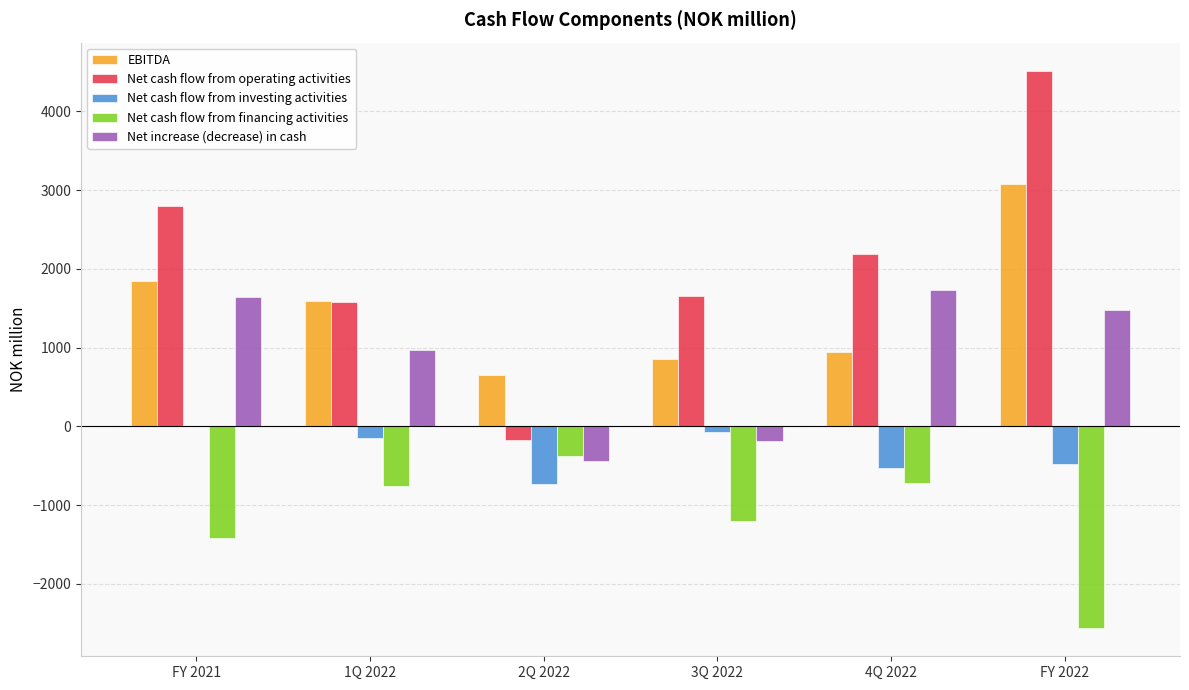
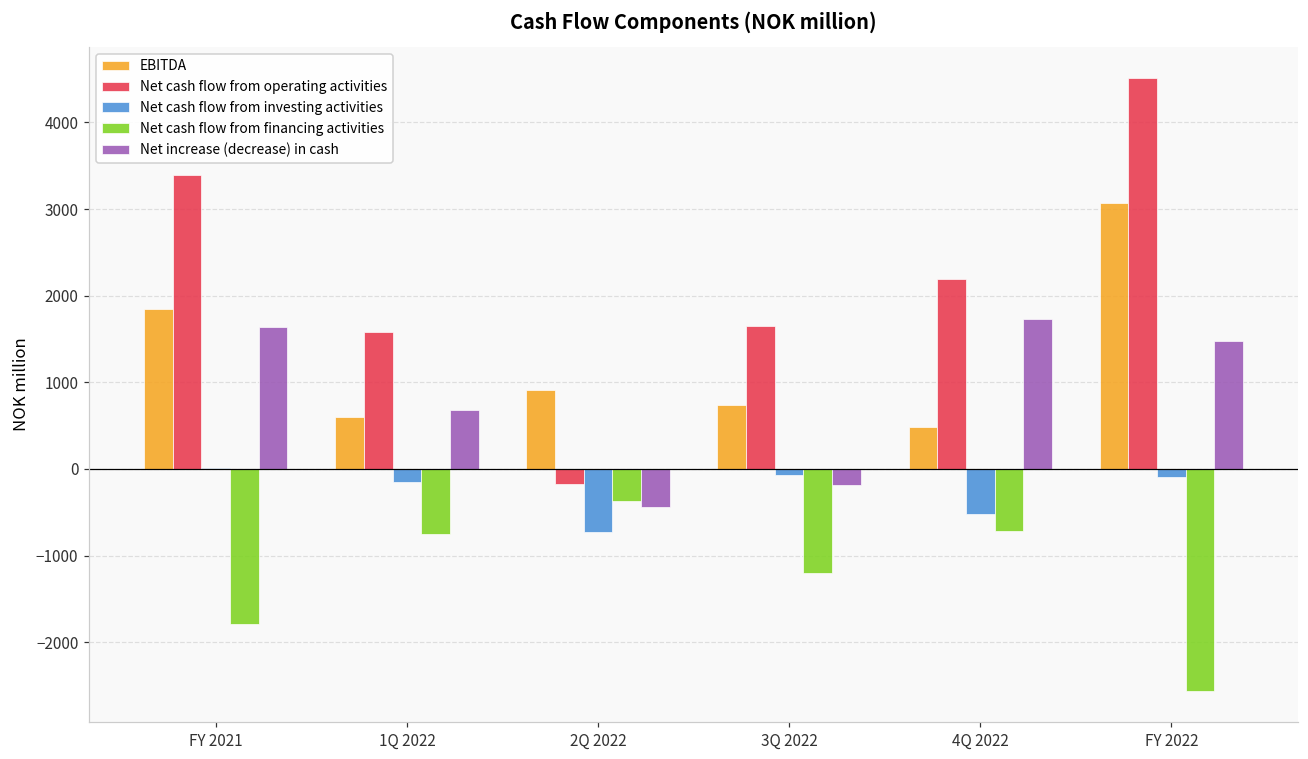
  {
    "EBITDA": {
      "FY 2021": 1800,
-     "1Q 2022": 1600,
-     "2Q 2022": 700,
-     "3Q 2022": 900,
-     "4Q 2022": 900,
+     "1Q 2022": 600,
+     "2Q 2022": 900,
+     "3Q 2022": 700,
+     "4Q 2022": 500,
      "FY 2022": 3100
    },
    "Net cash flow from operating activities": {
-     "FY 2021": 2800,
+     "FY 2021": 3400,
      "1Q 2022": 1600,
      "2Q 2022": -200,
      "3Q 2022": 1700,
      "4Q 2022": 2200,
      "FY 2022": 4500
    },
    "Net cash flow from investing activities": {
      "1Q 2022": -100,
      "2Q 2022": -700,
      "3Q 2022": -100,
      "4Q 2022": -500,
-     "FY 2022": -500
+     "FY 2022": -100
    },
    "Net cash flow from financing activities": {
-     "FY 2021": -1400,
+     "FY 2021": -1800,
      "1Q 2022": -800,
      "2Q 2022": -400,
      "3Q 2022": -1200,
      "4Q 2022": -700,
      "FY 2022": -2600
    },
    "Net increase (decrease) in cash": {
      "FY 2021": 1600,
-     "1Q 2022": 1000,
+     "1Q 2022": 700,
      "2Q 2022": -400,
      "3Q 2022": -200,
      "4Q 2022": 1700,
      "FY 2022": 1500
    }
  }
